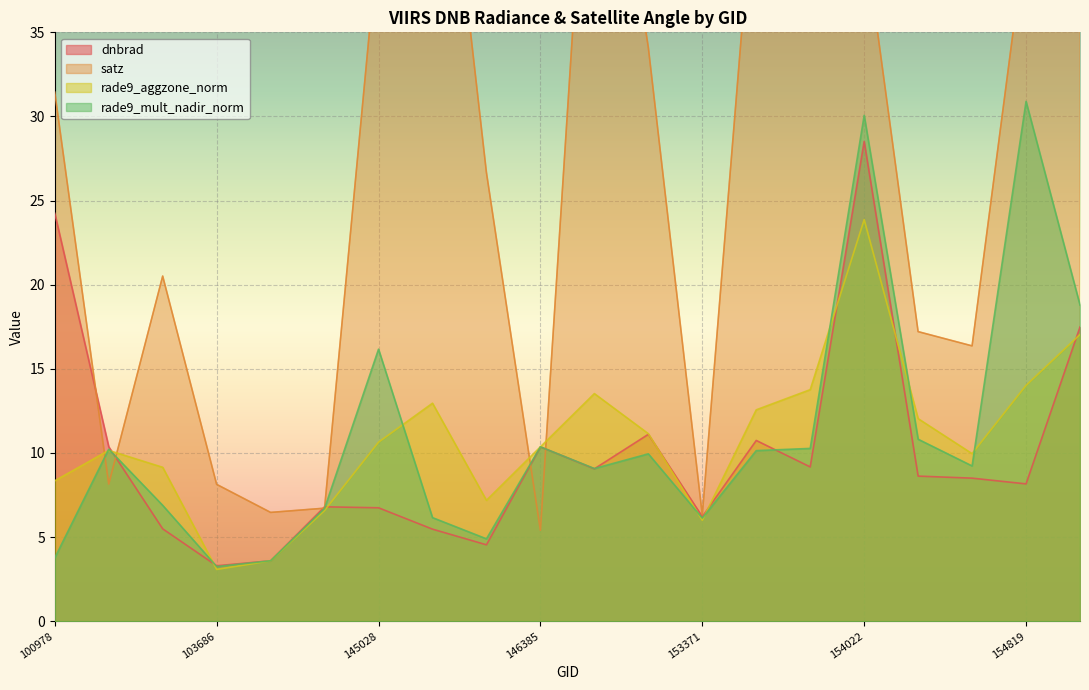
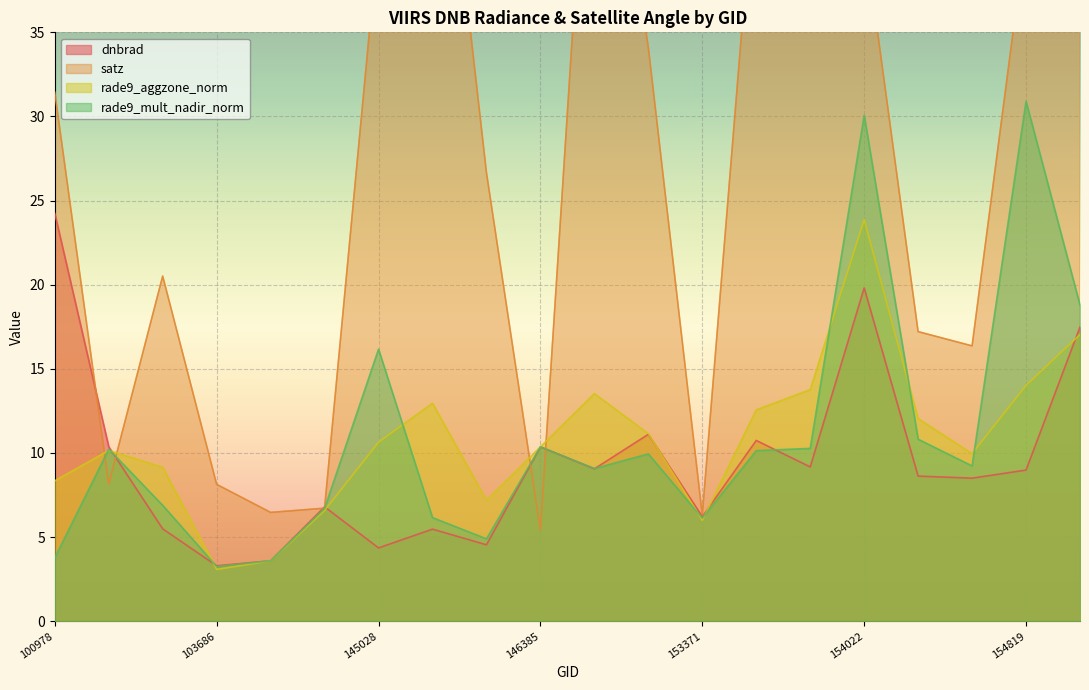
  {
    "dnbrad": {
      "100978": 24.2,
-     "145028": 6.7,
-     "154022": 28.5,
-     "154819": 8.2
+     "145028": 4.4,
+     "154022": 19.8,
+     "154819": 9.0
    },
    "rade9_mult_nadir_norm": {
      "100978": 3.8,
      "145028": 16.2,
      "154022": 30.1,
      "154819": 30.9
    }
  }
